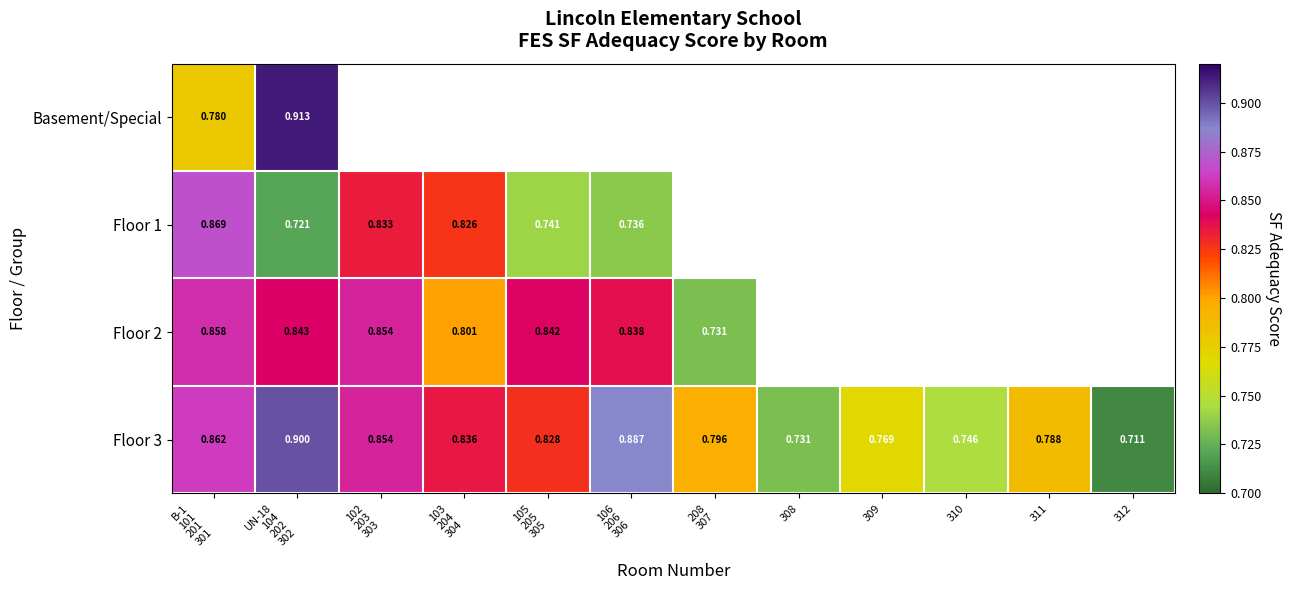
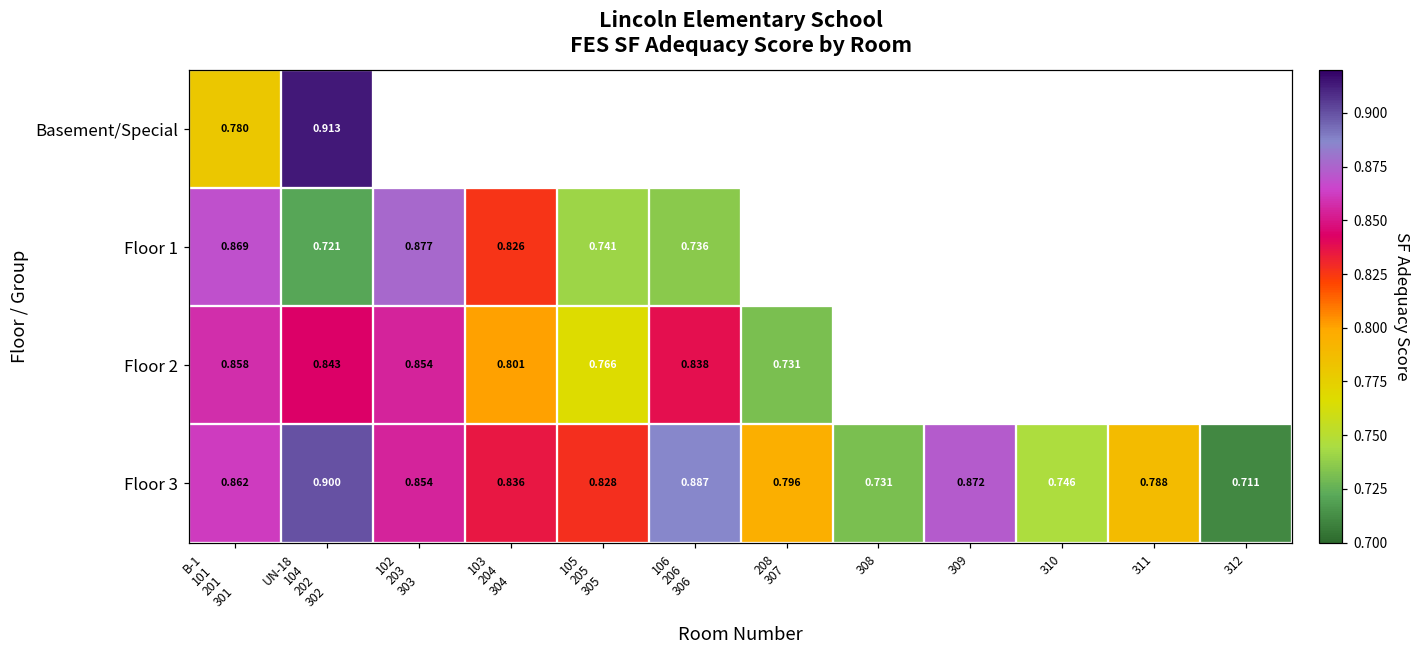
  {
    "Basement/Special": {
      "B-1 101 201 301": 0.780,
      "UN-18 104 202 302": 0.913
    },
    "Floor 1": {
      "B-1 101 201 301": 0.869,
      "UN-18 104 202 302": 0.721,
-     "102 203 303": 0.833,
+     "102 203 303": 0.877,
      "103 204 304": 0.826,
      "105 205 305": 0.741,
      "106 206 306": 0.736
    },
    "Floor 2": {
      "B-1 101 201 301": 0.858,
      "UN-18 104 202 302": 0.843,
      "102 203 303": 0.854,
      "103 204 304": 0.801,
-     "105 205 305": 0.842,
+     "105 205 305": 0.766,
      "106 206 306": 0.838,
      "208 307": 0.731
    },
    "Floor 3": {
      "B-1 101 201 301": 0.862,
      "UN-18 104 202 302": 0.900,
      "102 203 303": 0.854,
      "103 204 304": 0.836,
      "105 205 305": 0.828,
      "106 206 306": 0.887,
      "208 307": 0.796,
      "308": 0.731,
-     "309": 0.769,
+     "309": 0.872,
      "310": 0.746,
      "311": 0.788,
      "312": 0.711
    }
  }
